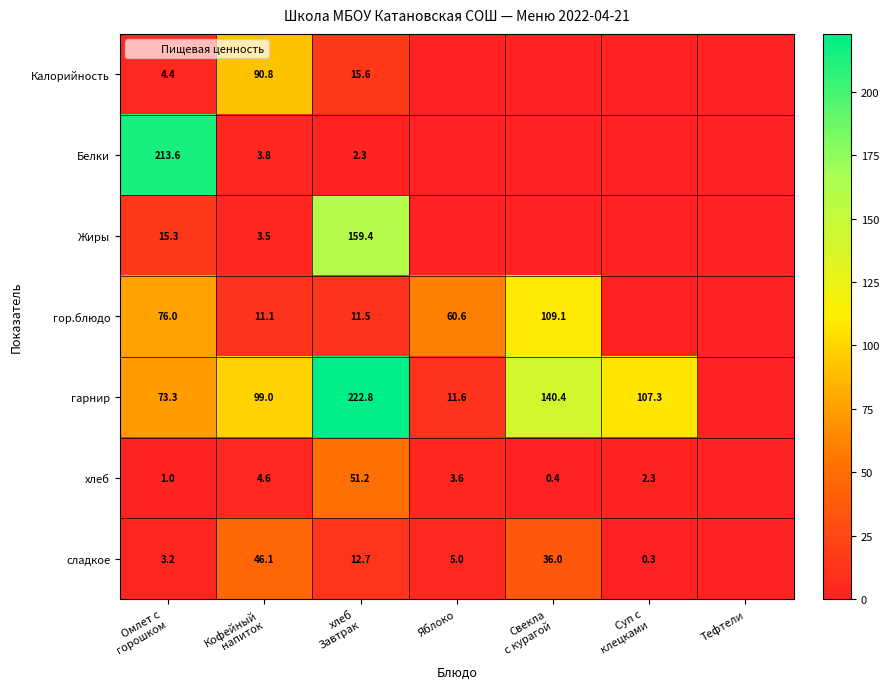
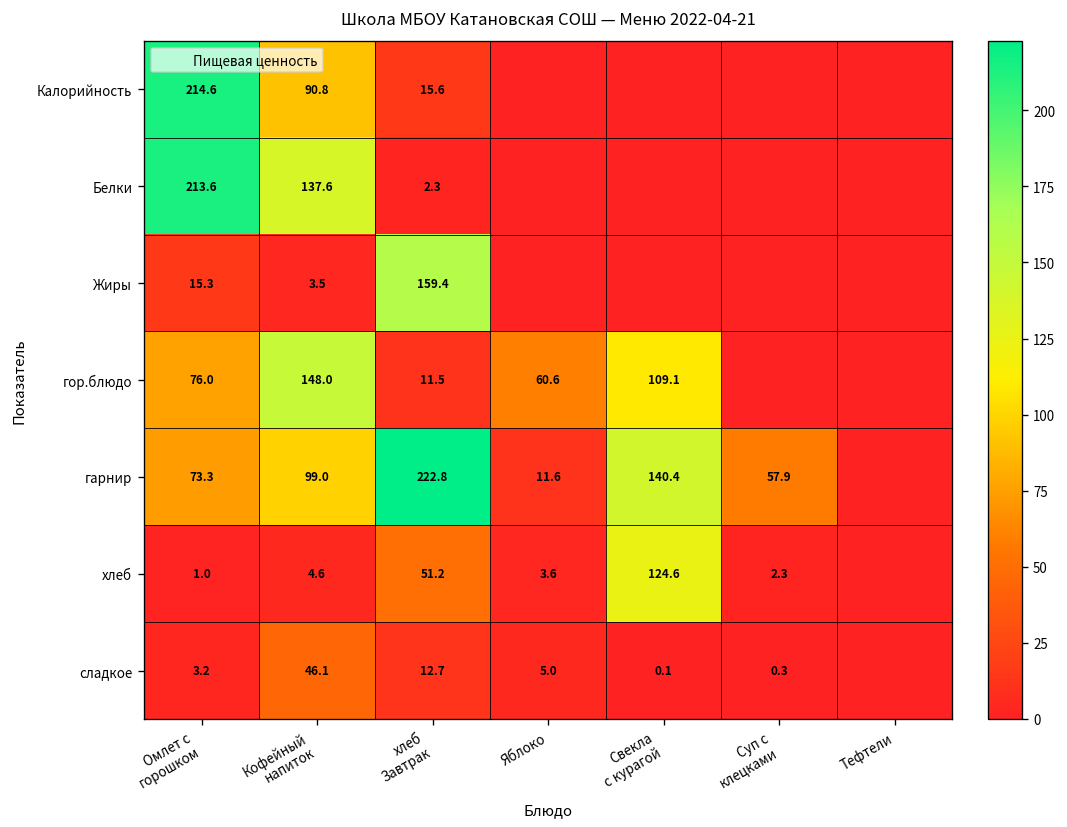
  {
    "Калорийность": {
-     "Омлет с горошком": 4.4,
+     "Омлет с горошком": 214.6,
      "Кофейный напиток": 90.8,
      "хлеб Завтрак": 15.6
    },
    "Белки": {
      "Омлет с горошком": 213.6,
-     "Кофейный напиток": 3.8,
+     "Кофейный напиток": 137.6,
      "хлеб Завтрак": 2.3
    },
    "Жиры": {
      "Омлет с горошком": 15.3,
      "Кофейный напиток": 3.5,
      "хлеб Завтрак": 159.4
    },
    "гор.блюдо": {
      "Омлет с горошком": 76.0,
-     "Кофейный напиток": 11.1,
+     "Кофейный напиток": 148.0,
      "хлеб Завтрак": 11.5,
      "Яблоко": 60.6,
      "Свекла с курагой": 109.1
    },
    "гарнир": {
      "Омлет с горошком": 73.3,
      "Кофейный напиток": 99.0,
      "хлеб Завтрак": 222.8,
      "Яблоко": 11.6,
      "Свекла с курагой": 140.4,
-     "Суп с клецками": 107.3
+     "Суп с клецками": 57.9
    },
    "хлеб": {
      "Омлет с горошком": 1.0,
      "Кофейный напиток": 4.6,
      "хлеб Завтрак": 51.2,
      "Яблоко": 3.6,
-     "Свекла с курагой": 0.4,
+     "Свекла с курагой": 124.6,
      "Суп с клецками": 2.3
    },
    "сладкое": {
      "Омлет с горошком": 3.2,
      "Кофейный напиток": 46.1,
      "хлеб Завтрак": 12.7,
      "Яблоко": 5.0,
-     "Свекла с курагой": 36.0,
+     "Свекла с курагой": 0.1,
      "Суп с клецками": 0.3
    }
  }
